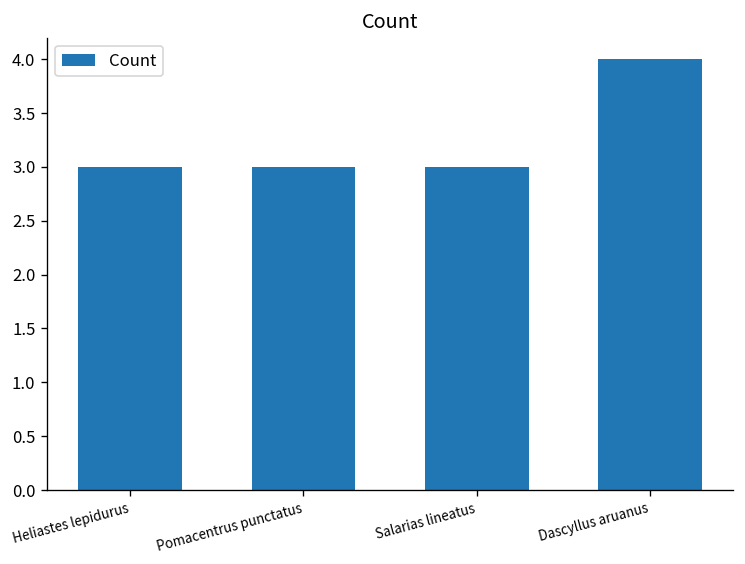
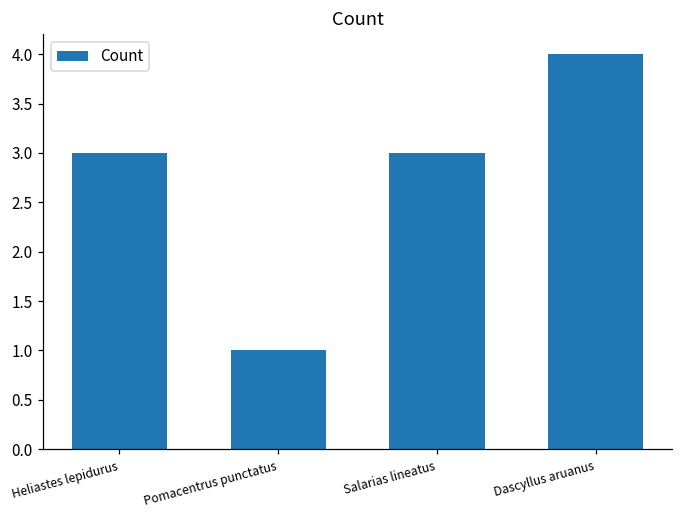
  {
    "Heliastes lepidurus": 3,
-   "Pomacentrus punctatus": 3,
+   "Pomacentrus punctatus": 1,
    "Salarias lineatus": 3,
    "Dascyllus aruanus": 4
  }
